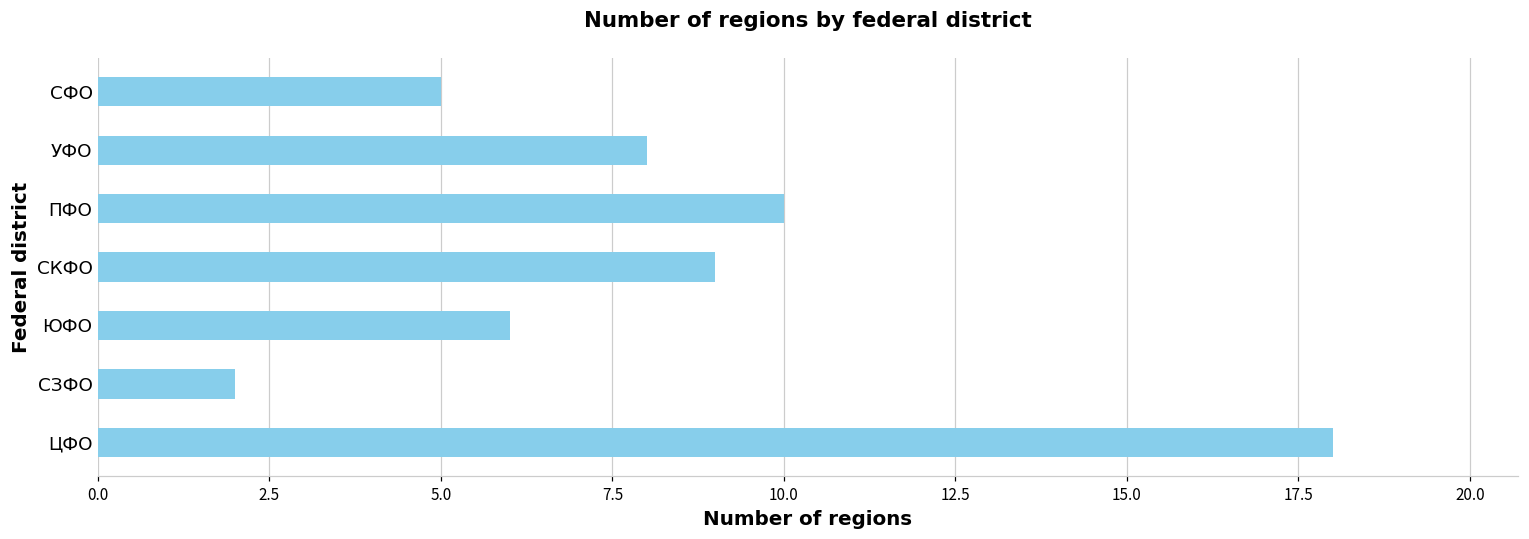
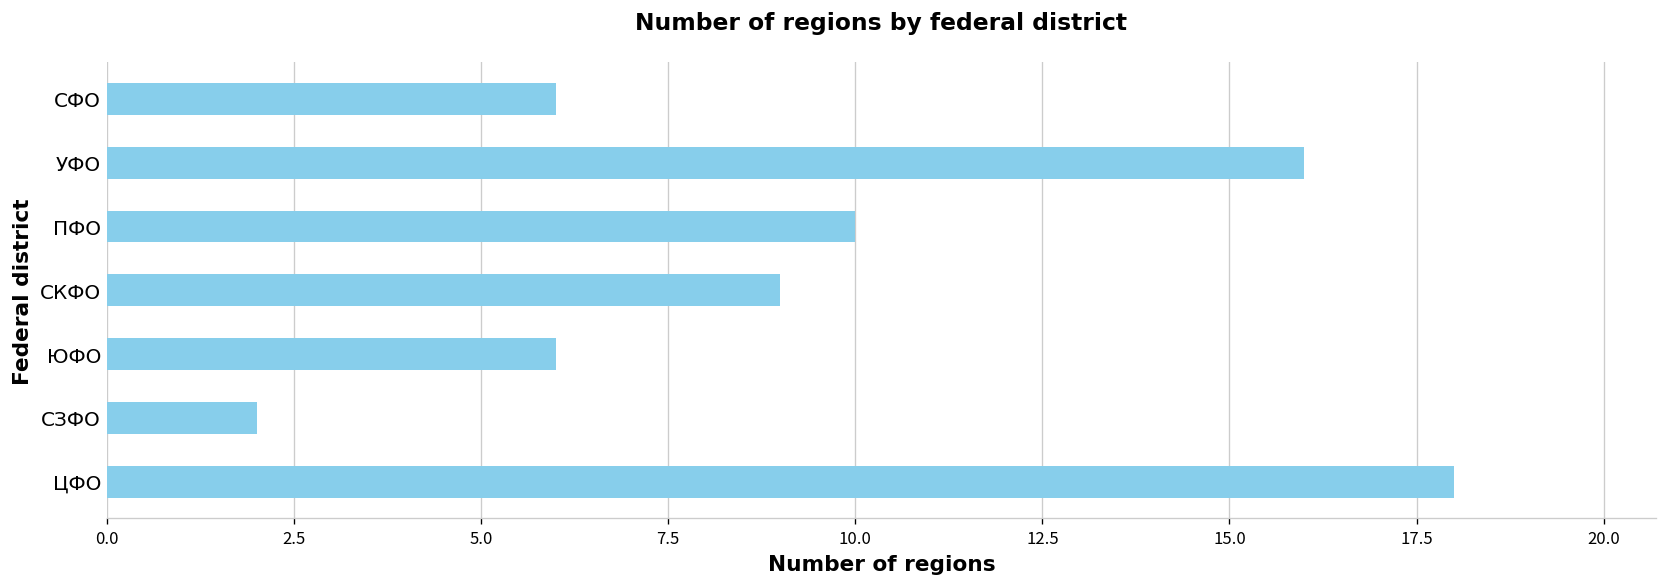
  {
-   "СФО": 5,
-   "УФО": 8,
+   "СФО": 6,
+   "УФО": 16,
    "ПФО": 10,
    "СКФО": 9,
    "ЮФО": 6,
    "СЗФО": 2,
    "ЦФО": 18
  }
